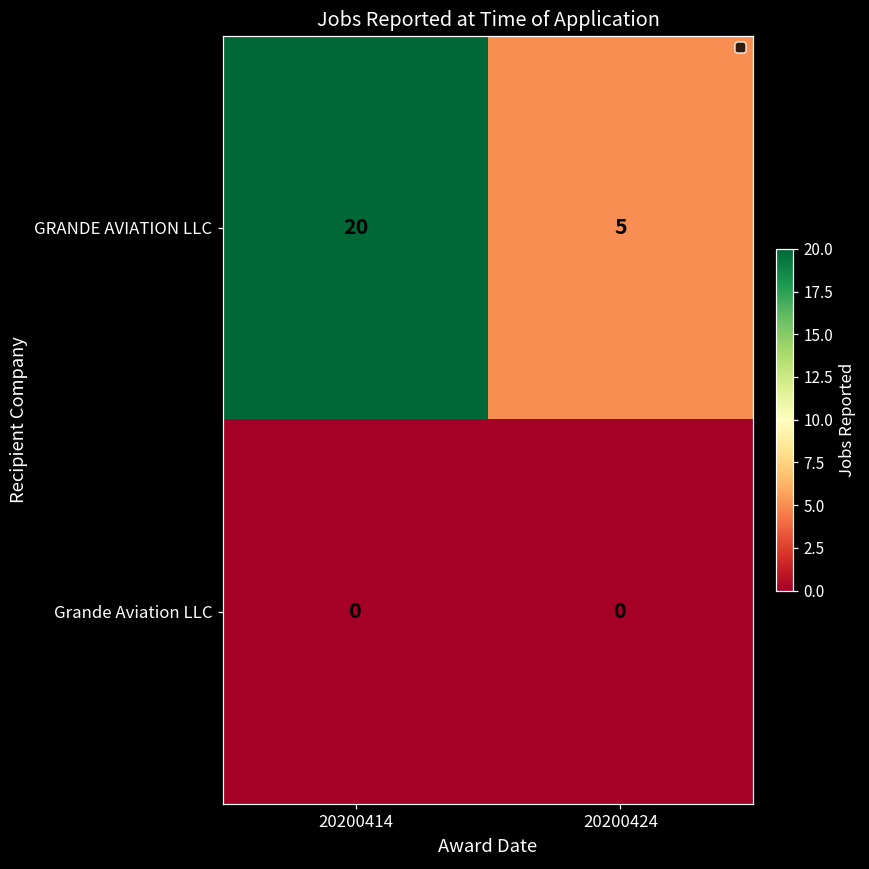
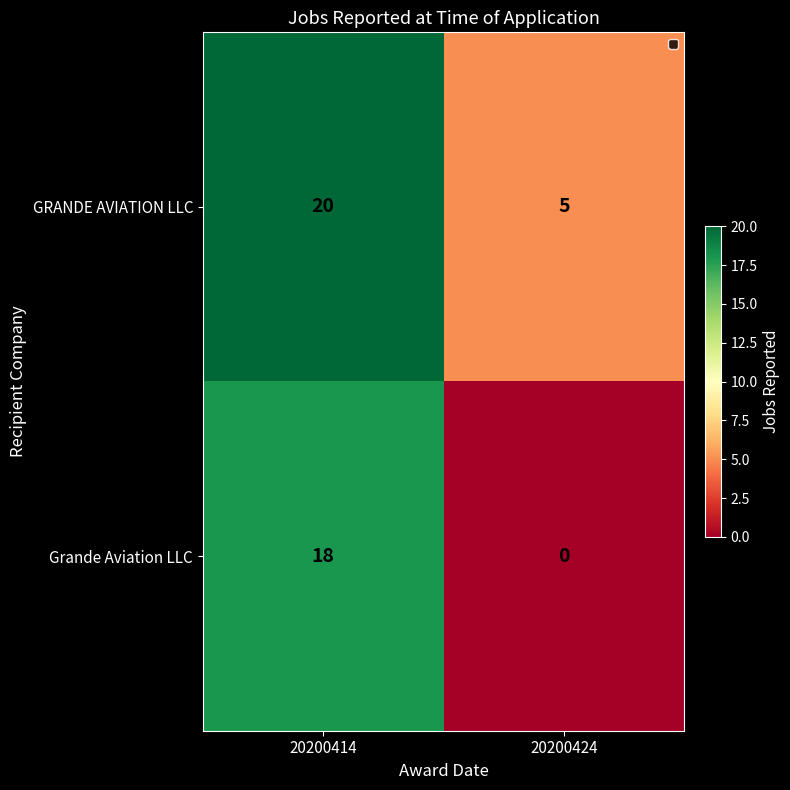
  {
    "GRANDE AVIATION LLC": {
      "20200414": 20,
      "20200424": 5
    },
    "Grande Aviation LLC": {
-     "20200414": 0,
+     "20200414": 18,
      "20200424": 0
    }
  }
